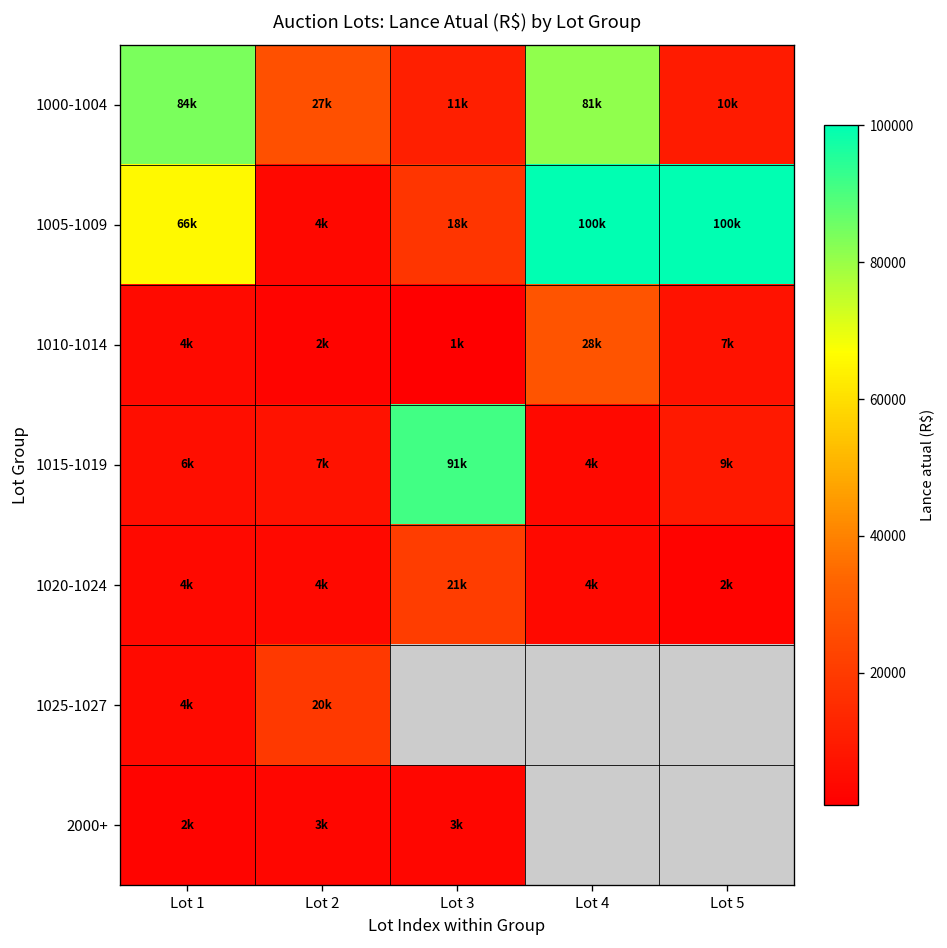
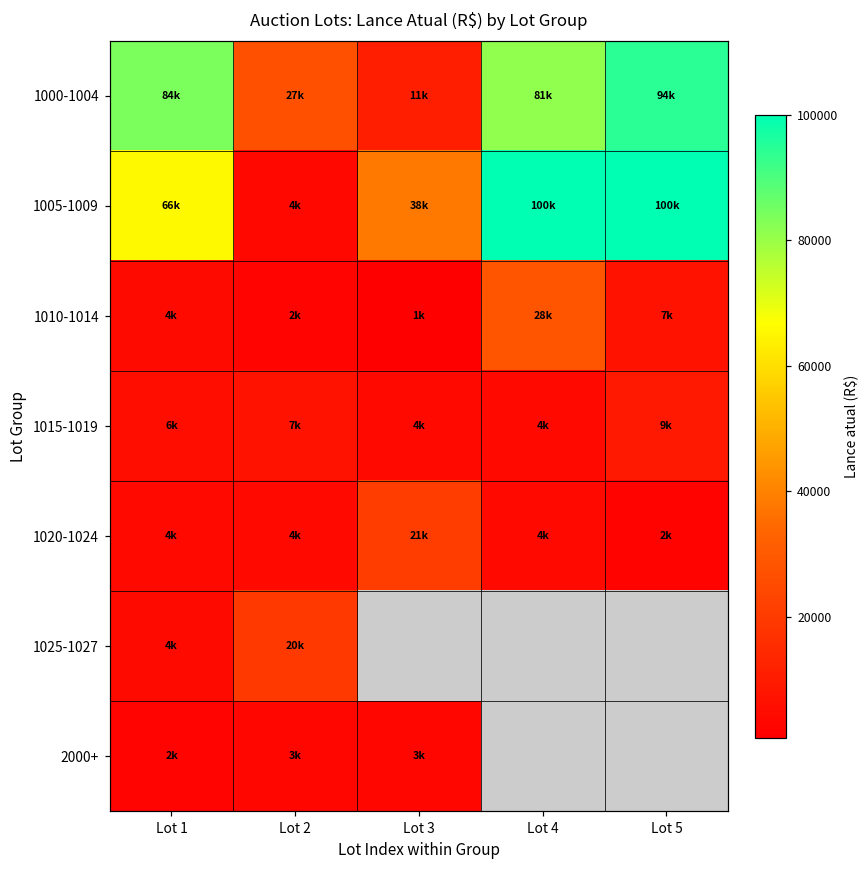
  {
    "1000-1004": {
      "Lot 1": "84k",
      "Lot 2": "27k",
      "Lot 3": "11k",
      "Lot 4": "81k",
-     "Lot 5": "10k"
+     "Lot 5": "94k"
    },
    "1005-1009": {
      "Lot 1": "66k",
      "Lot 2": "4k",
-     "Lot 3": "18k",
+     "Lot 3": "38k",
      "Lot 4": "100k",
      "Lot 5": "100k"
    },
    "1010-1014": {
      "Lot 1": "4k",
      "Lot 2": "2k",
      "Lot 3": "1k",
      "Lot 4": "28k",
      "Lot 5": "7k"
    },
    "1015-1019": {
      "Lot 1": "6k",
      "Lot 2": "7k",
-     "Lot 3": "91k",
+     "Lot 3": "4k",
      "Lot 4": "4k",
      "Lot 5": "9k"
    },
    "1020-1024": {
      "Lot 1": "4k",
      "Lot 2": "4k",
      "Lot 3": "21k",
      "Lot 4": "4k",
      "Lot 5": "2k"
    },
    "1025-1027": {
      "Lot 1": "4k",
      "Lot 2": "20k"
    },
    "2000+": {
      "Lot 1": "2k",
      "Lot 2": "3k",
      "Lot 3": "3k"
    }
  }
